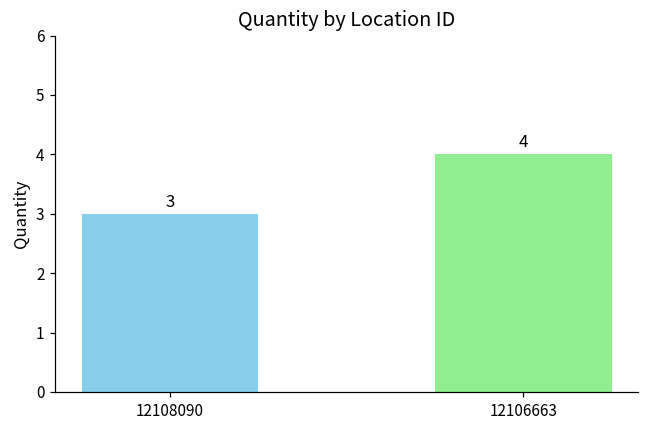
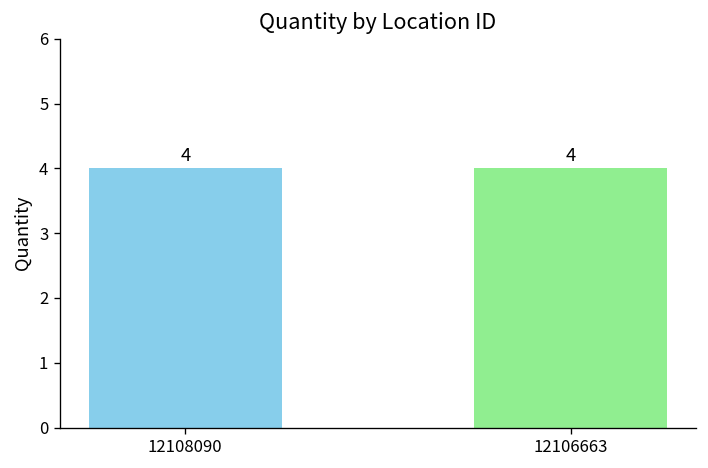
  {
-   "12108090": 3,
+   "12108090": 4,
    "12106663": 4
  }
